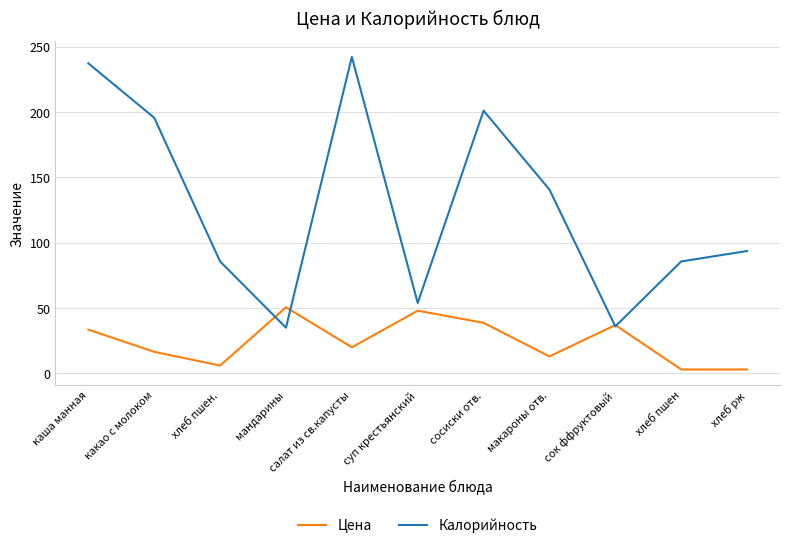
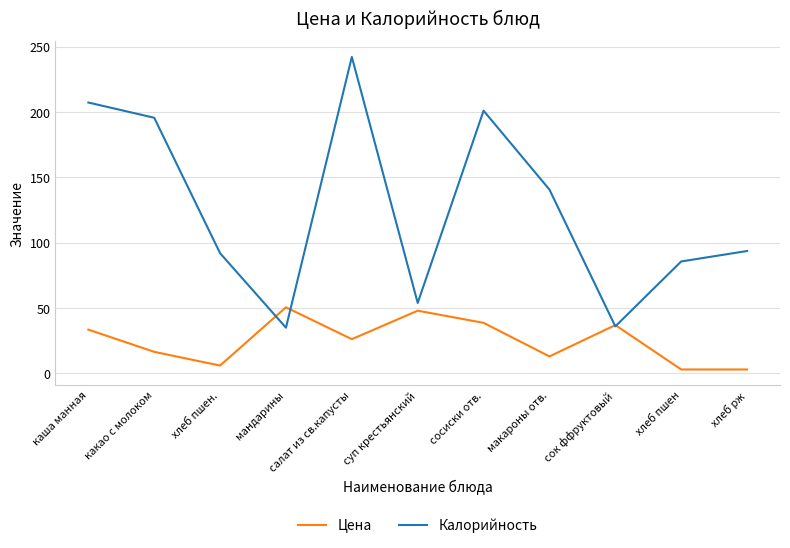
  {
    "Цена": {
      "каша манная": 34,
      "какао с молоком": 17,
      "хлеб пшен.": 6,
      "мандарины": 51,
-     "салат из св.капусты": 20,
+     "салат из св.капусты": 26,
      "суп крестьянский": 48,
      "сосиски отв.": 39,
      "макароны отв.": 13,
      "хлеб пшен": 3,
      "хлеб рж": 3
    },
    "Калорийность": {
-     "каша манная": 237,
+     "каша манная": 207,
      "какао с молоком": 196,
-     "хлеб пшен.": 86,
+     "хлеб пшен.": 92,
      "мандарины": 35,
      "салат из св.капусты": 242,
      "суп крестьянский": 54,
      "сосиски отв.": 201,
      "макароны отв.": 141,
      "хлеб пшен": 86,
      "хлеб рж": 94
    }
  }
